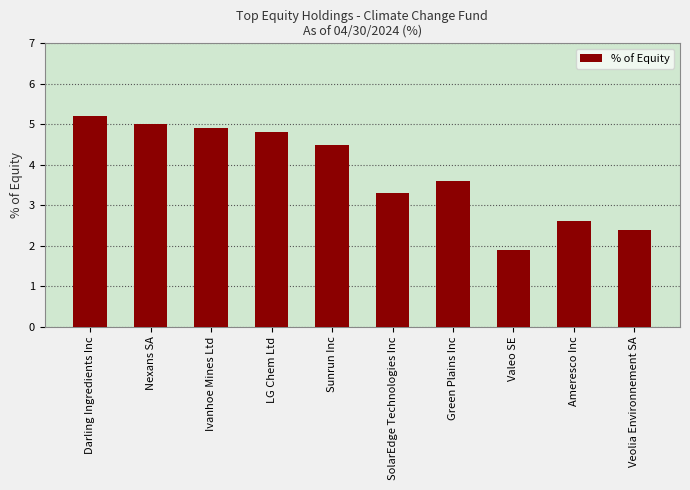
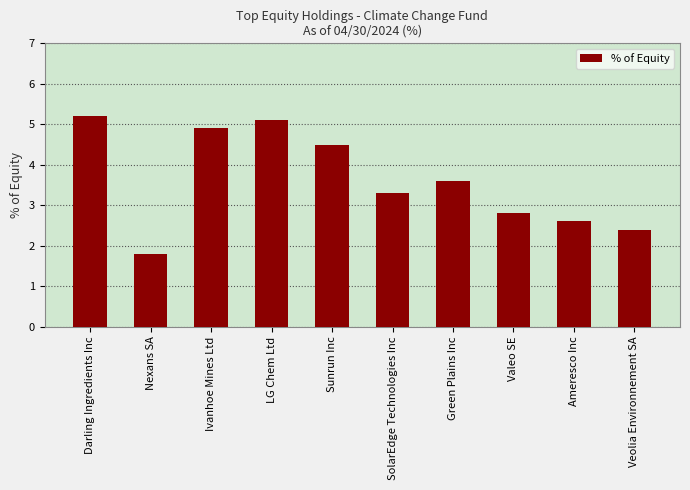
  {
    "Darling Ingredients Inc": 5.2,
-   "Nexans SA": 5.0,
+   "Nexans SA": 1.8,
    "Ivanhoe Mines Ltd": 4.9,
-   "LG Chem Ltd": 4.8,
+   "LG Chem Ltd": 5.1,
    "Sunrun Inc": 4.5,
    "SolarEdge Technologies Inc": 3.3,
    "Green Plains Inc": 3.6,
-   "Valeo SE": 1.9,
+   "Valeo SE": 2.8,
    "Ameresco Inc": 2.6,
    "Veolia Environnement SA": 2.4
  }
